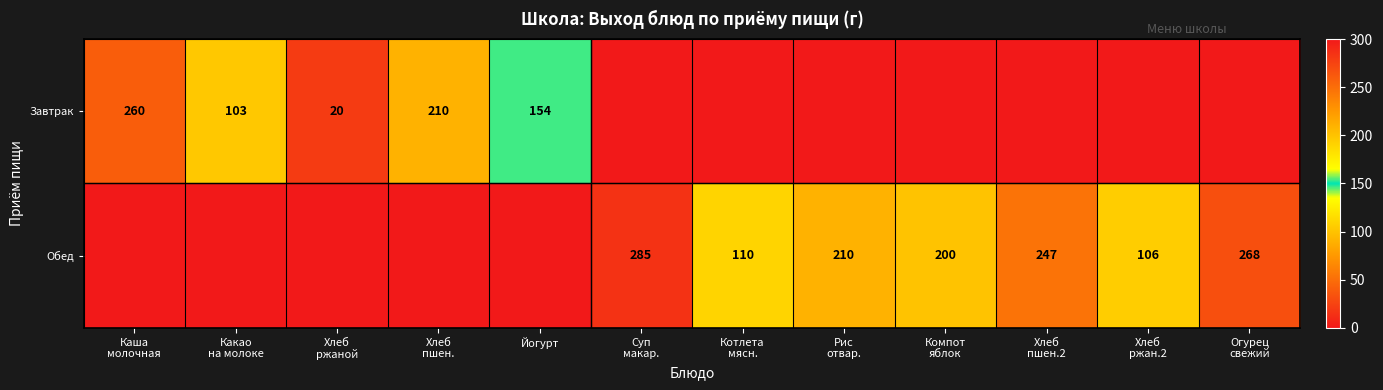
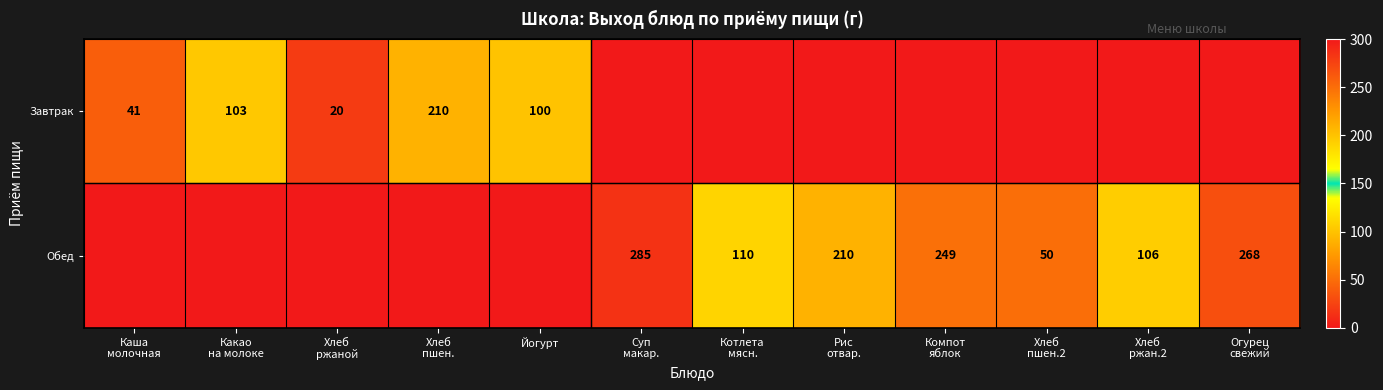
  {
    "Завтрак": {
-     "Каша молочная": 260,
+     "Каша молочная": 41,
      "Какао на молоке": 103,
      "Хлеб ржаной": 20,
      "Хлеб пшен.": 210,
-     "Йогурт": 154
+     "Йогурт": 100
    },
    "Обед": {
      "Суп макар.": 285,
      "Котлета мясн.": 110,
      "Рис отвар.": 210,
-     "Компот яблок": 200,
-     "Хлеб пшен.2": 247,
+     "Компот яблок": 249,
+     "Хлеб пшен.2": 50,
      "Хлеб ржан.2": 106,
      "Огурец свежий": 268
    }
  }
